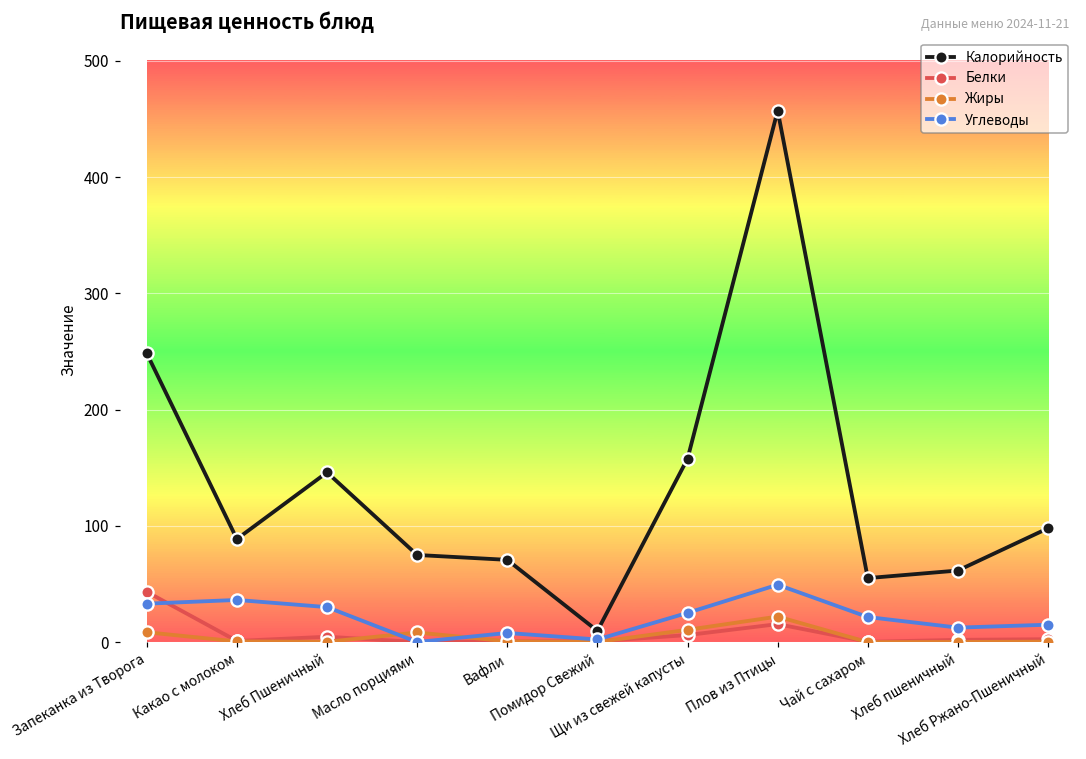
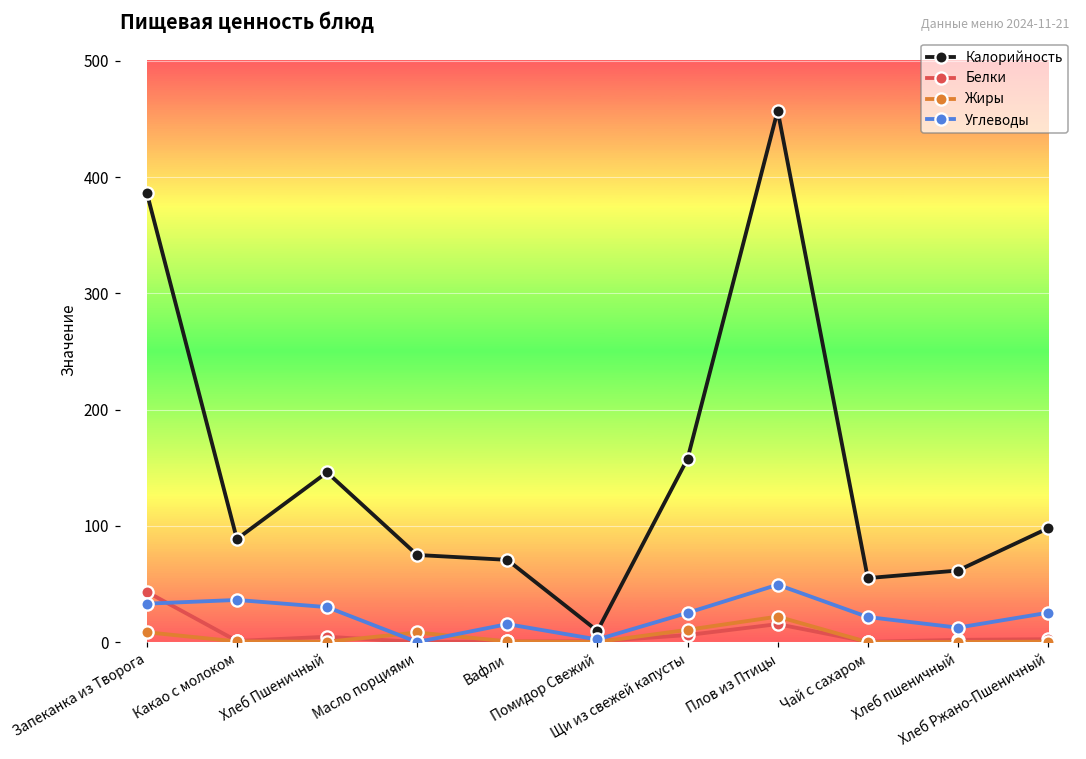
  {
    "Калорийность": {
-     "Запеканка из Творога": 249,
+     "Запеканка из Творога": 387,
      "Какао с молоком": 89,
      "Хлеб Пшеничный": 146,
      "Масло порциями": 75,
      "Вафли": 71,
      "Помидор Свежий": 10,
      "Щи из свежей капусты": 158,
      "Плов из Птицы": 457,
      "Чай с сахаром": 55,
      "Хлеб пшеничный": 62,
      "Хлеб Ржано-Пшеничный": 98
    },
    "Углеводы": {
      "Запеканка из Творога": 33,
      "Какао с молоком": 36,
      "Хлеб Пшеничный": 30,
-     "Вафли": 8,
+     "Вафли": 16,
      "Щи из свежей капусты": 25,
      "Плов из Птицы": 49,
      "Чай с сахаром": 22,
      "Хлеб пшеничный": 13,
-     "Хлеб Ржано-Пшеничный": 15
+     "Хлеб Ржано-Пшеничный": 25
    }
  }
